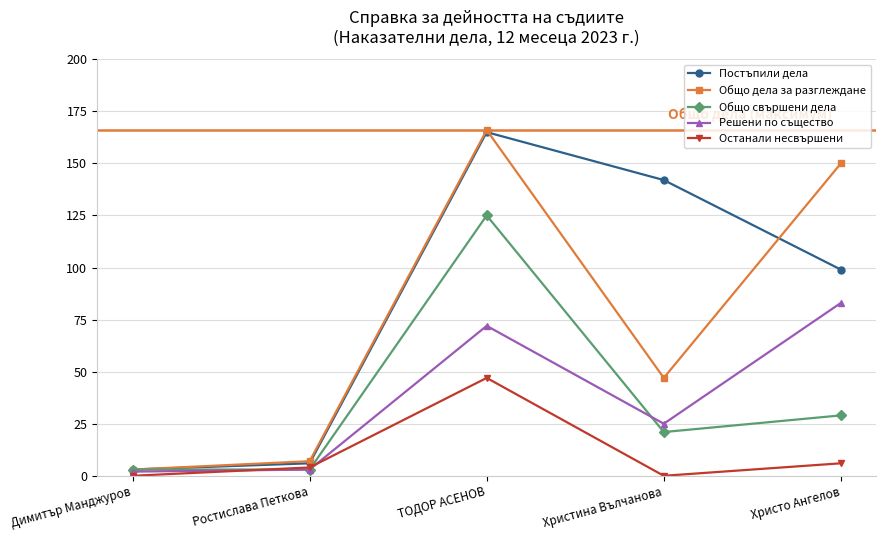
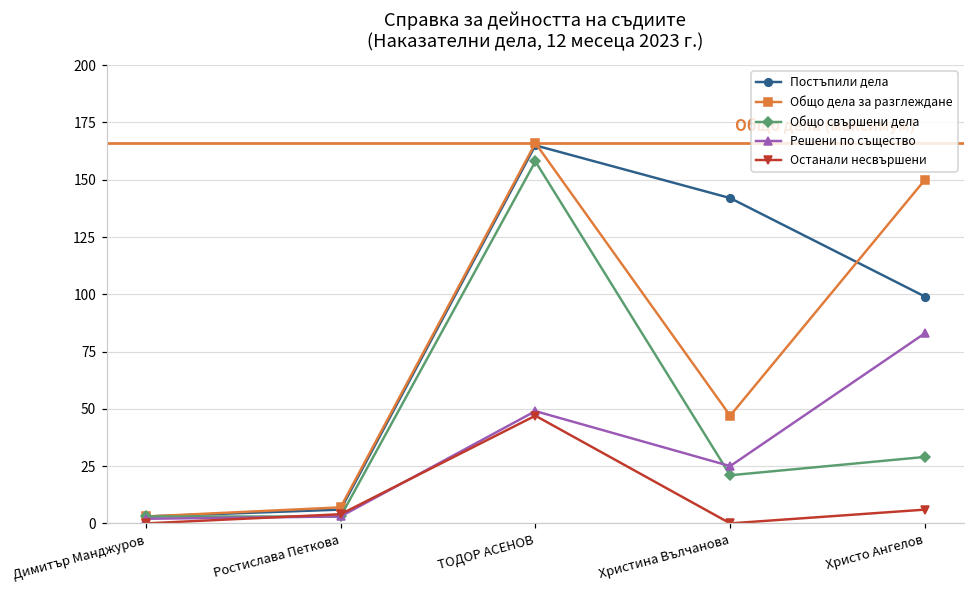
  {
    "Постъпили дела": {
      "Христина Вълчанова": 142,
      "Христо Ангелов": 99
    },
    "Общо дела за разглеждане": {
      "Христина Вълчанова": 47,
      "Христо Ангелов": 150
    },
    "Общо свършени дела": {
-     "ТОДОР АСЕНОВ": 125,
+     "ТОДОР АСЕНОВ": 158,
      "Христина Вълчанова": 21,
      "Христо Ангелов": 29
    },
    "Решени по същество": {
-     "ТОДОР АСЕНОВ": 72,
+     "ТОДОР АСЕНОВ": 49,
      "Христина Вълчанова": 25,
      "Христо Ангелов": 83
    },
    "Останали несвършени": {
      "Димитър Манджуров": 0,
      "ТОДОР АСЕНОВ": 47,
      "Христина Вълчанова": 0,
      "Христо Ангелов": 6
    }
  }
